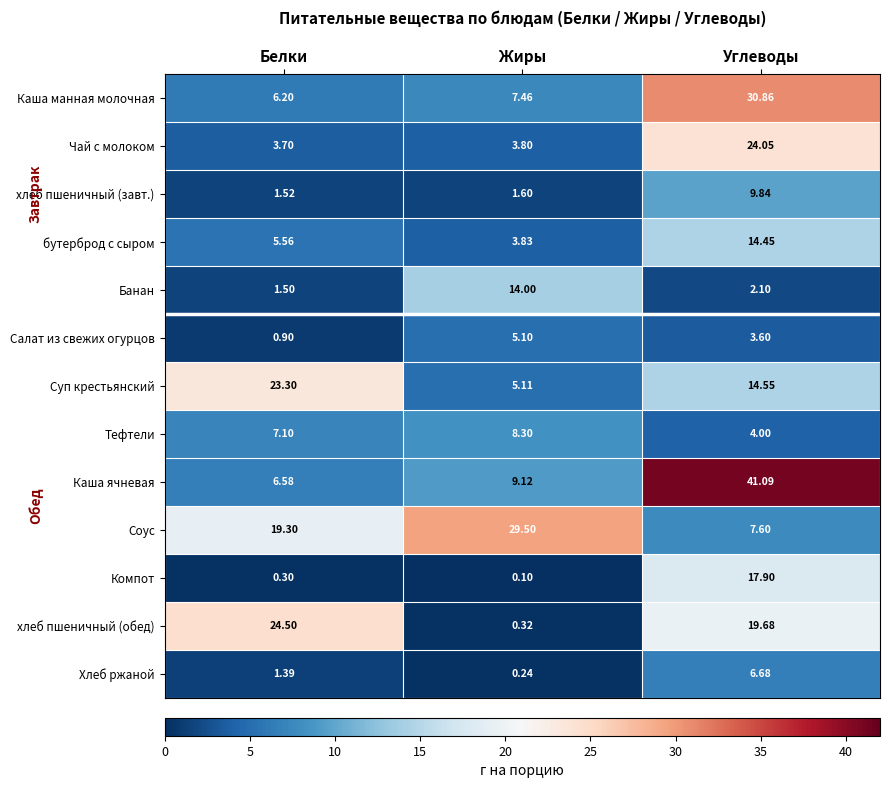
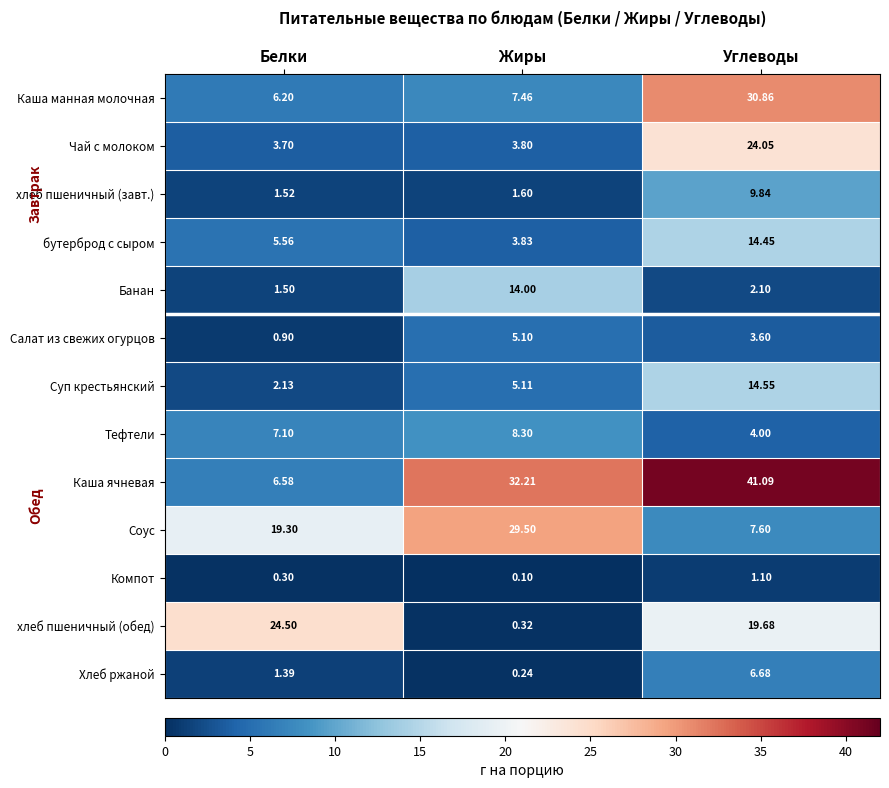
  {
    "Каша манная молочная": {
      "Белки": 6.20,
      "Жиры": 7.46,
      "Углеводы": 30.86
    },
    "Чай с молоком": {
      "Белки": 3.70,
      "Жиры": 3.80,
      "Углеводы": 24.05
    },
    "хлеб пшеничный (завт.)": {
      "Белки": 1.52,
      "Жиры": 1.60,
      "Углеводы": 9.84
    },
    "бутерброд с сыром": {
      "Белки": 5.56,
      "Жиры": 3.83,
      "Углеводы": 14.45
    },
    "Банан": {
      "Белки": 1.50,
      "Жиры": 14.00,
      "Углеводы": 2.10
    },
    "Салат из свежих огурцов": {
      "Белки": 0.90,
      "Жиры": 5.10,
      "Углеводы": 3.60
    },
    "Суп крестьянский": {
-     "Белки": 23.30,
+     "Белки": 2.13,
      "Жиры": 5.11,
      "Углеводы": 14.55
    },
    "Тефтели": {
      "Белки": 7.10,
      "Жиры": 8.30,
      "Углеводы": 4.00
    },
    "Каша ячневая": {
      "Белки": 6.58,
-     "Жиры": 9.12,
+     "Жиры": 32.21,
      "Углеводы": 41.09
    },
    "Соус": {
      "Белки": 19.30,
      "Жиры": 29.50,
      "Углеводы": 7.60
    },
    "Компот": {
      "Белки": 0.30,
      "Жиры": 0.10,
-     "Углеводы": 17.90
+     "Углеводы": 1.10
    },
    "хлеб пшеничный (обед)": {
      "Белки": 24.50,
      "Жиры": 0.32,
      "Углеводы": 19.68
    },
    "Хлеб ржаной": {
      "Белки": 1.39,
      "Жиры": 0.24,
      "Углеводы": 6.68
    }
  }
